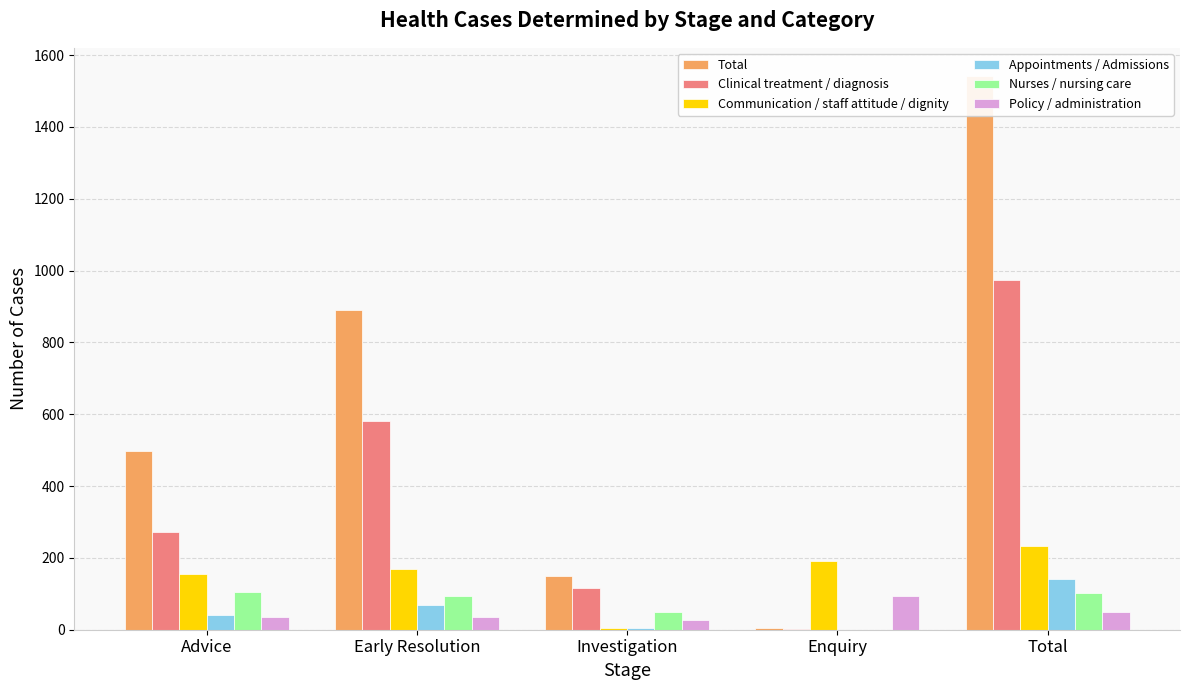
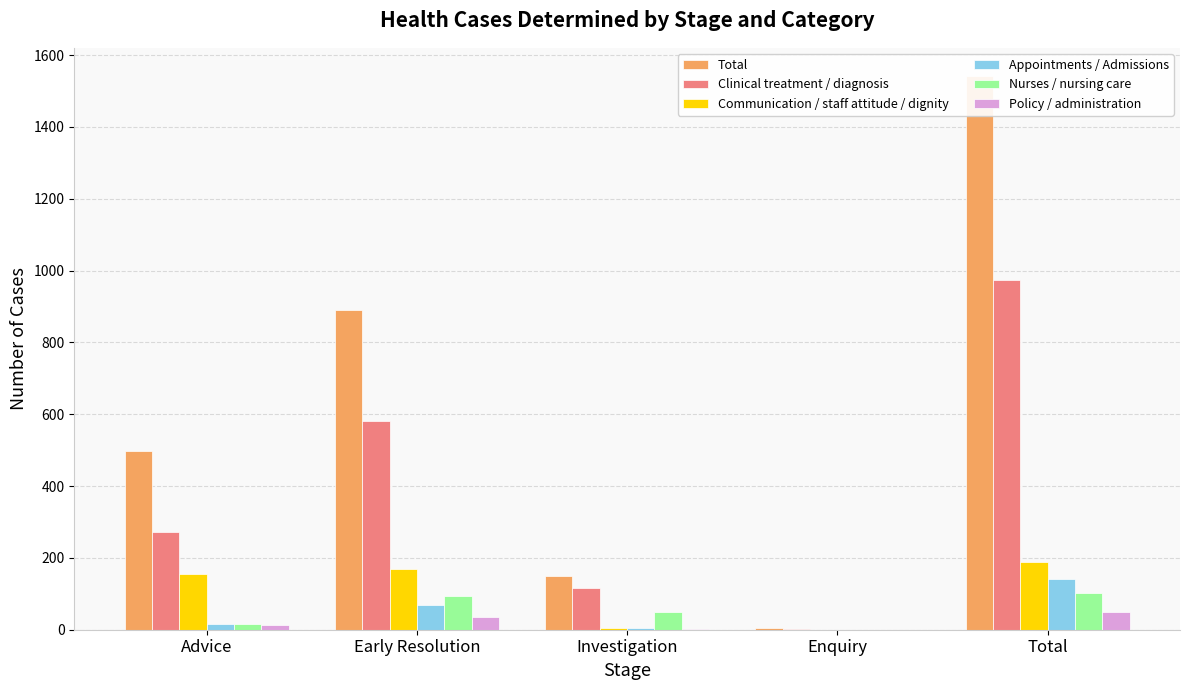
  {
    "Communication / staff attitude / dignity": {
      "Advice": 160,
      "Early Resolution": 170,
-     "Enquiry": 190,
-     "Total": 230
+     "Enquiry": 0,
+     "Total": 190
    },
    "Appointments / Admissions": {
-     "Advice": 40,
+     "Advice": 20,
      "Early Resolution": 70,
      "Enquiry": 0,
      "Total": 140
    },
    "Nurses / nursing care": {
-     "Advice": 110,
+     "Advice": 20,
      "Early Resolution": 90,
      "Investigation": 50,
      "Enquiry": 0,
      "Total": 100
    },
    "Policy / administration": {
-     "Advice": 40,
+     "Advice": 10,
      "Early Resolution": 40,
-     "Investigation": 30,
-     "Enquiry": 90,
+     "Investigation": 0,
+     "Enquiry": 0,
      "Total": 50
    }
  }
